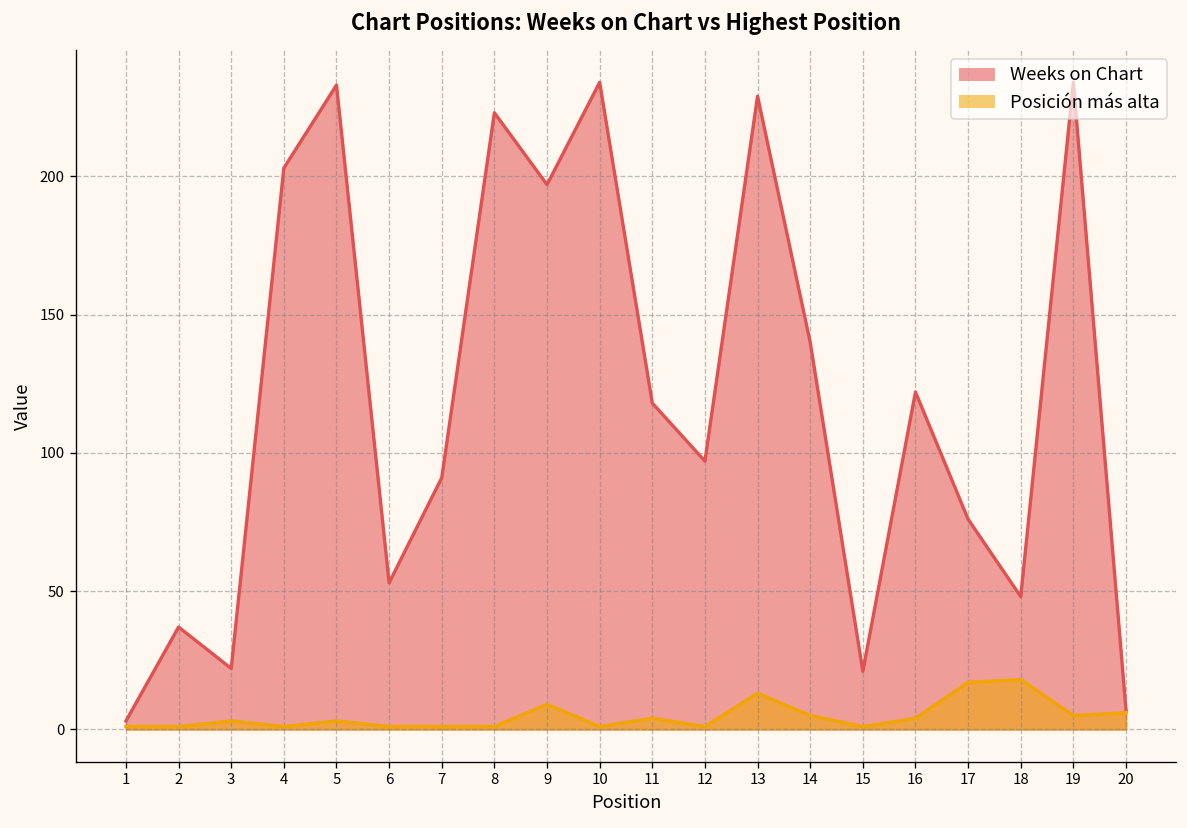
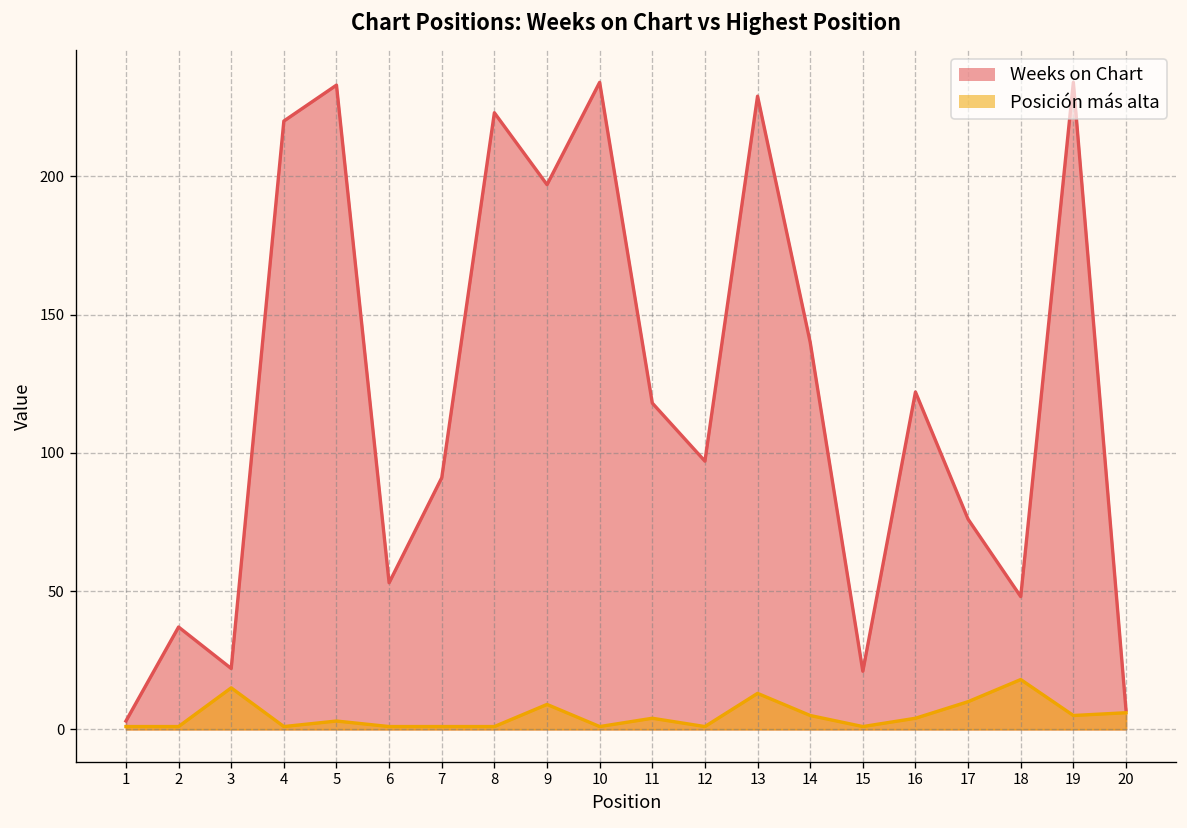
  {
    "Weeks on Chart": {
      "1": 3,
      "2": 37,
      "3": 22,
-     "4": 203,
+     "4": 220,
      "5": 233,
      "6": 53,
      "7": 91,
      "8": 223,
      "9": 197,
      "10": 234,
      "11": 118,
      "12": 97,
      "13": 229,
      "14": 140,
      "15": 21,
      "16": 122,
      "17": 76,
      "18": 48
    },
    "Posición más alta": {
      "1": 1,
      "2": 1,
-     "3": 3,
+     "3": 15,
      "4": 1,
      "5": 3,
      "6": 1,
      "7": 1,
      "8": 1,
      "9": 9,
      "10": 1,
      "11": 4,
      "12": 1,
      "13": 13,
      "14": 5,
      "15": 1,
      "16": 4,
-     "17": 17,
+     "17": 10,
      "18": 18,
      "19": 5
    }
  }
